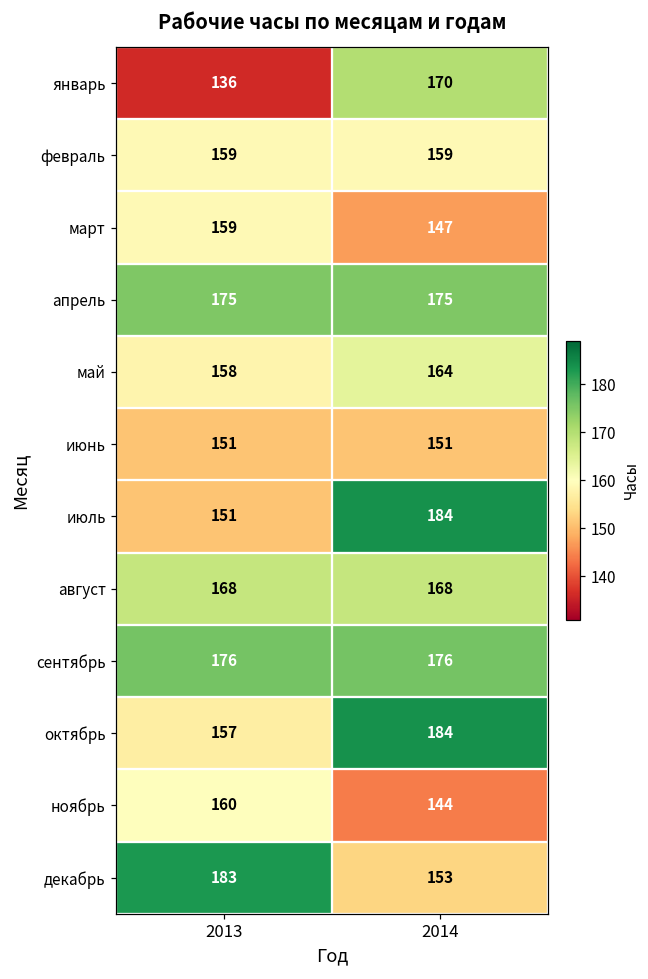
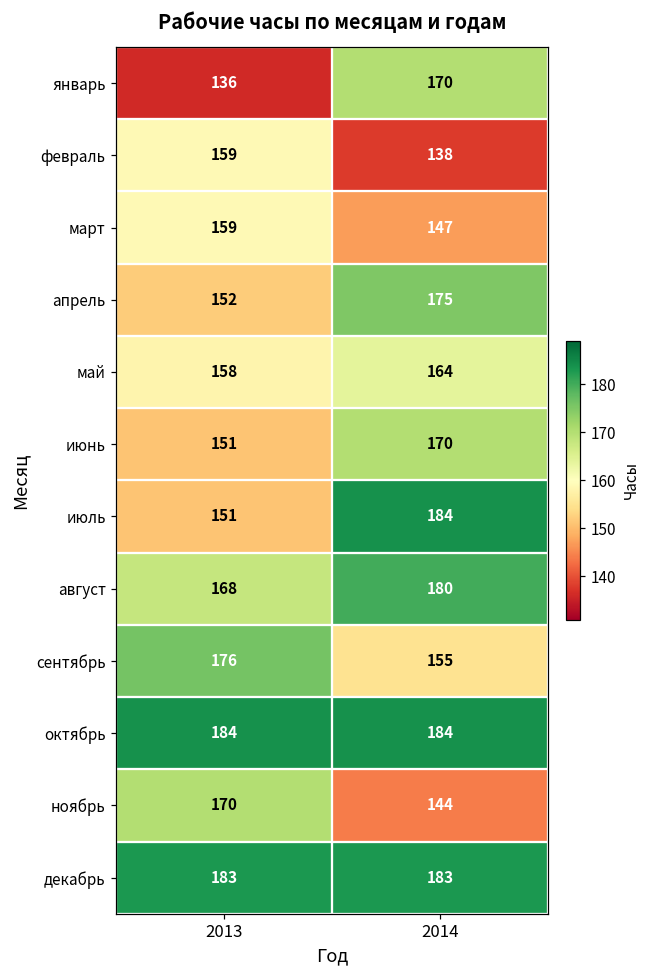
  {
    "январь": {
      "2013": 136,
      "2014": 170
    },
    "февраль": {
      "2013": 159,
-     "2014": 159
+     "2014": 138
    },
    "март": {
      "2013": 159,
      "2014": 147
    },
    "апрель": {
-     "2013": 175,
+     "2013": 152,
      "2014": 175
    },
    "май": {
      "2013": 158,
      "2014": 164
    },
    "июнь": {
      "2013": 151,
-     "2014": 151
+     "2014": 170
    },
    "июль": {
      "2013": 151,
      "2014": 184
    },
    "август": {
      "2013": 168,
-     "2014": 168
+     "2014": 180
    },
    "сентябрь": {
      "2013": 176,
-     "2014": 176
+     "2014": 155
    },
    "октябрь": {
-     "2013": 157,
+     "2013": 184,
      "2014": 184
    },
    "ноябрь": {
-     "2013": 160,
+     "2013": 170,
      "2014": 144
    },
    "декабрь": {
      "2013": 183,
-     "2014": 153
+     "2014": 183
    }
  }
